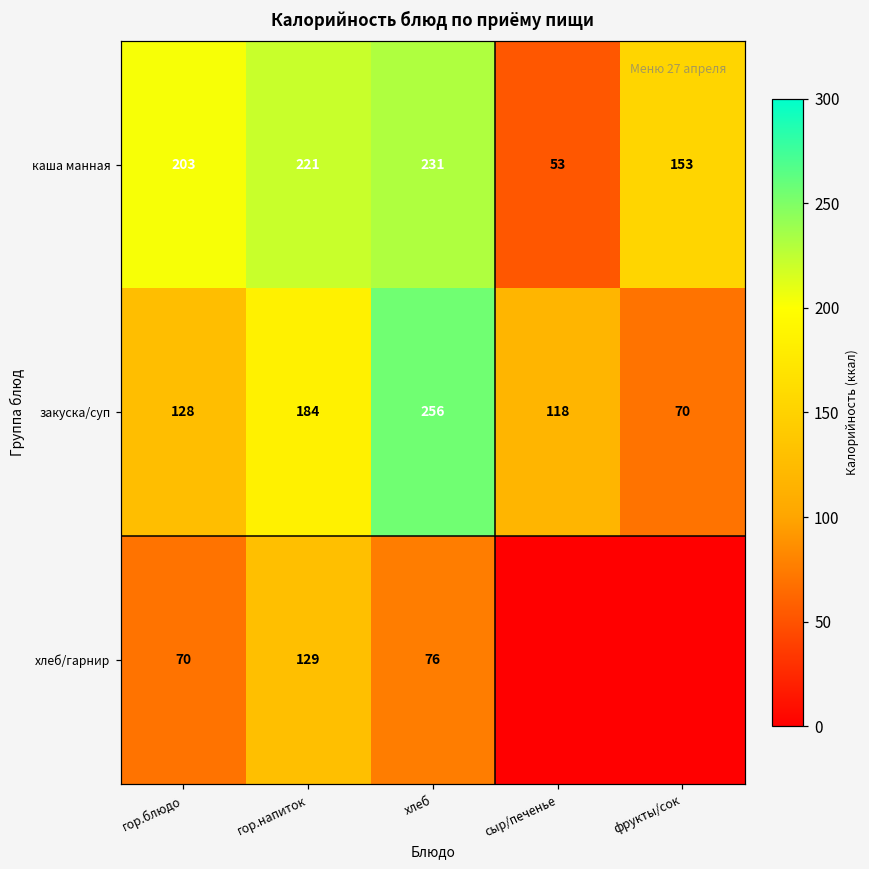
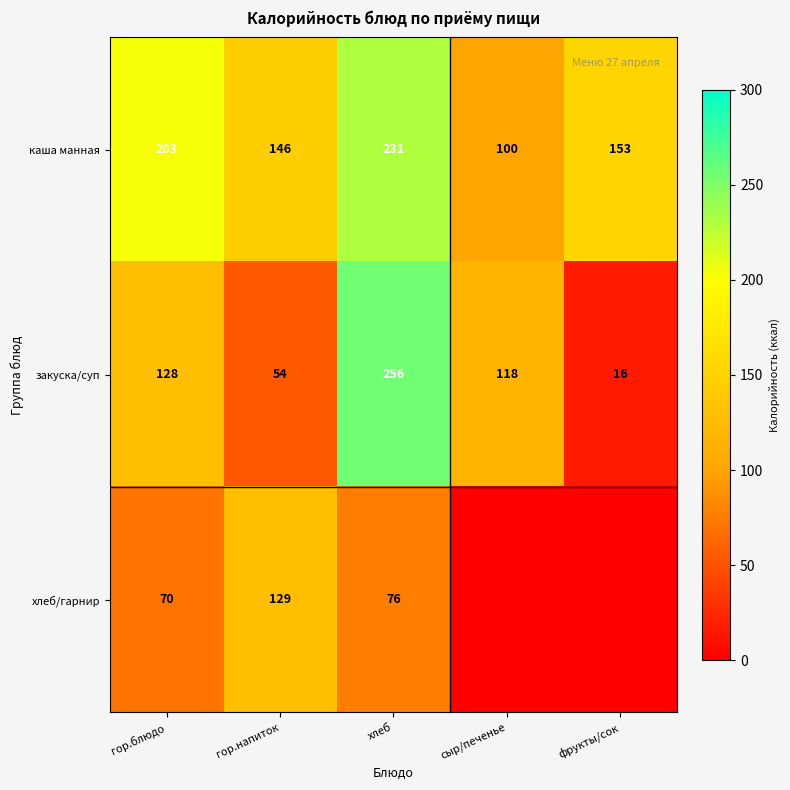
  {
    "каша манная": {
      "гор.блюдо": 203,
-     "гор.напиток": 221,
+     "гор.напиток": 146,
      "хлеб": 231,
-     "сыр/печенье": 53
+     "сыр/печенье": 100
    },
    "закуска/суп": {
      "гор.блюдо": 128,
-     "гор.напиток": 184,
+     "гор.напиток": 54,
      "хлеб": 256,
      "сыр/печенье": 118,
-     "фрукты/сок": 70
+     "фрукты/сок": 16
    },
    "хлеб/гарнир": {
      "гор.блюдо": 70,
      "гор.напиток": 129,
      "хлеб": 76
    }
  }
